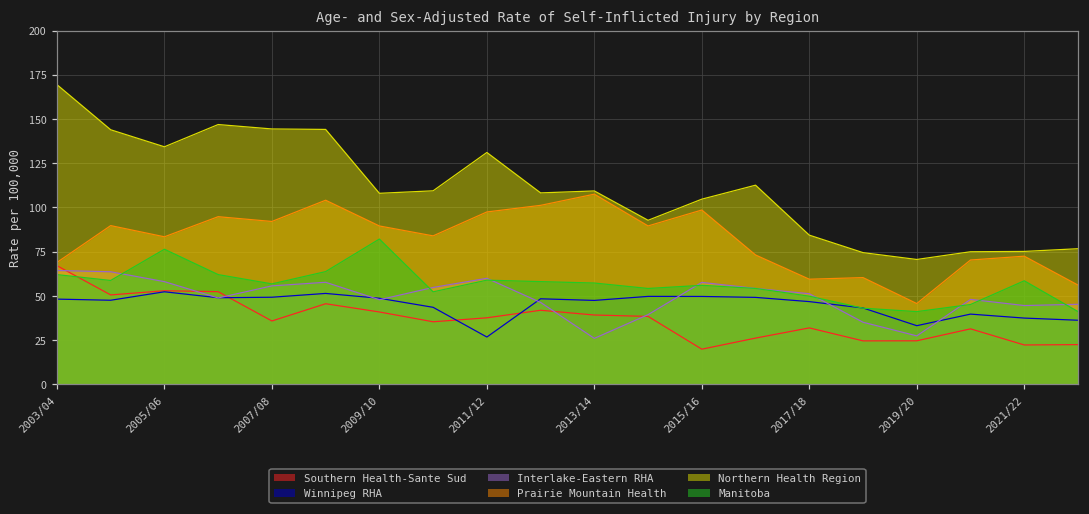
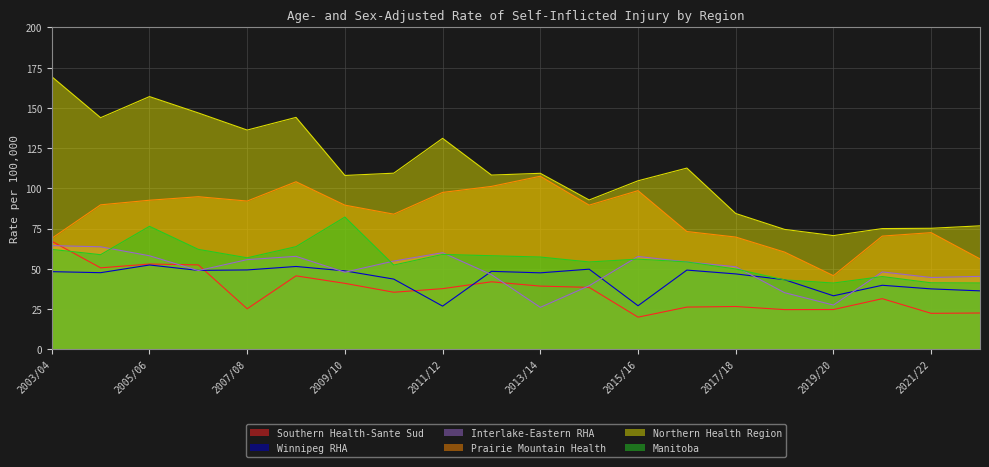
  {
    "Southern Health-Sante Sud": {
      "2003/04": 67,
-     "2007/08": 36,
+     "2007/08": 25,
      "2009/10": 41,
      "2011/12": 38,
      "2013/14": 39,
      "2015/16": 20,
-     "2017/18": 32,
+     "2017/18": 27,
      "2019/20": 25,
      "2021/22": 22
    },
    "Winnipeg RHA": {
      "2003/04": 48,
      "2007/08": 49,
      "2011/12": 27,
      "2013/14": 47,
-     "2015/16": 50,
+     "2015/16": 27,
      "2017/18": 47,
      "2019/20": 33,
      "2021/22": 38
    },
    "Interlake-Eastern RHA": {
      "2003/04": 64,
      "2005/06": 58,
      "2013/14": 26,
      "2015/16": 58,
      "2019/20": 27,
      "2021/22": 45
    },
    "Prairie Mountain Health": {
      "2003/04": 69,
-     "2005/06": 83,
+     "2005/06": 93,
      "2007/08": 92,
      "2009/10": 90,
      "2011/12": 97,
      "2013/14": 108,
      "2015/16": 99,
-     "2017/18": 59,
+     "2017/18": 70,
      "2019/20": 46,
      "2021/22": 72
    },
    "Northern Health Region": {
      "2003/04": 169,
-     "2005/06": 134,
-     "2007/08": 144,
+     "2005/06": 157,
+     "2007/08": 136,
      "2009/10": 108,
      "2011/12": 131,
      "2013/14": 109,
      "2015/16": 105,
      "2017/18": 84,
      "2019/20": 71,
      "2021/22": 75
    },
    "Manitoba": {
      "2003/04": 62,
      "2005/06": 76,
      "2009/10": 82,
      "2013/14": 57,
      "2015/16": 56,
      "2019/20": 41,
-     "2021/22": 59
+     "2021/22": 41
    }
  }
